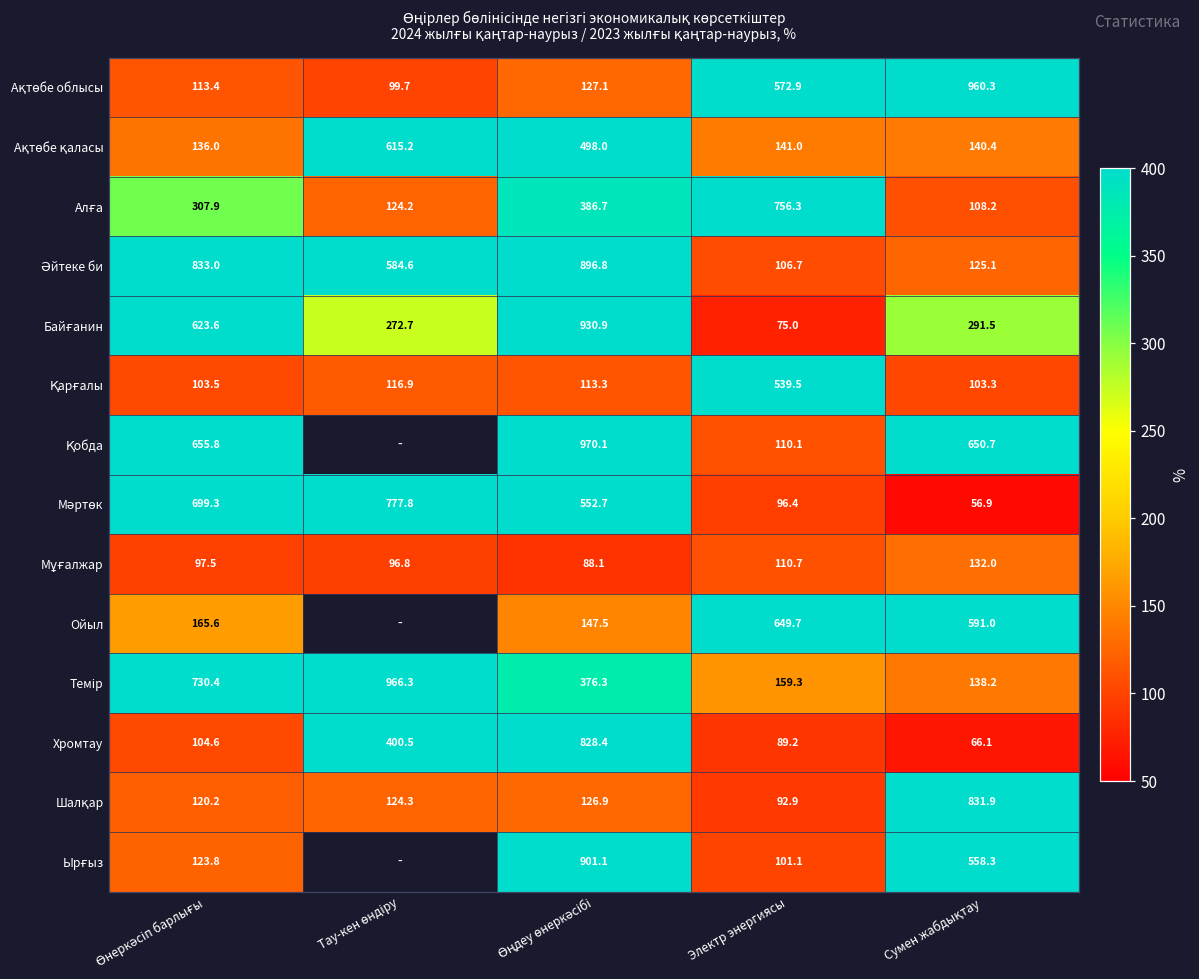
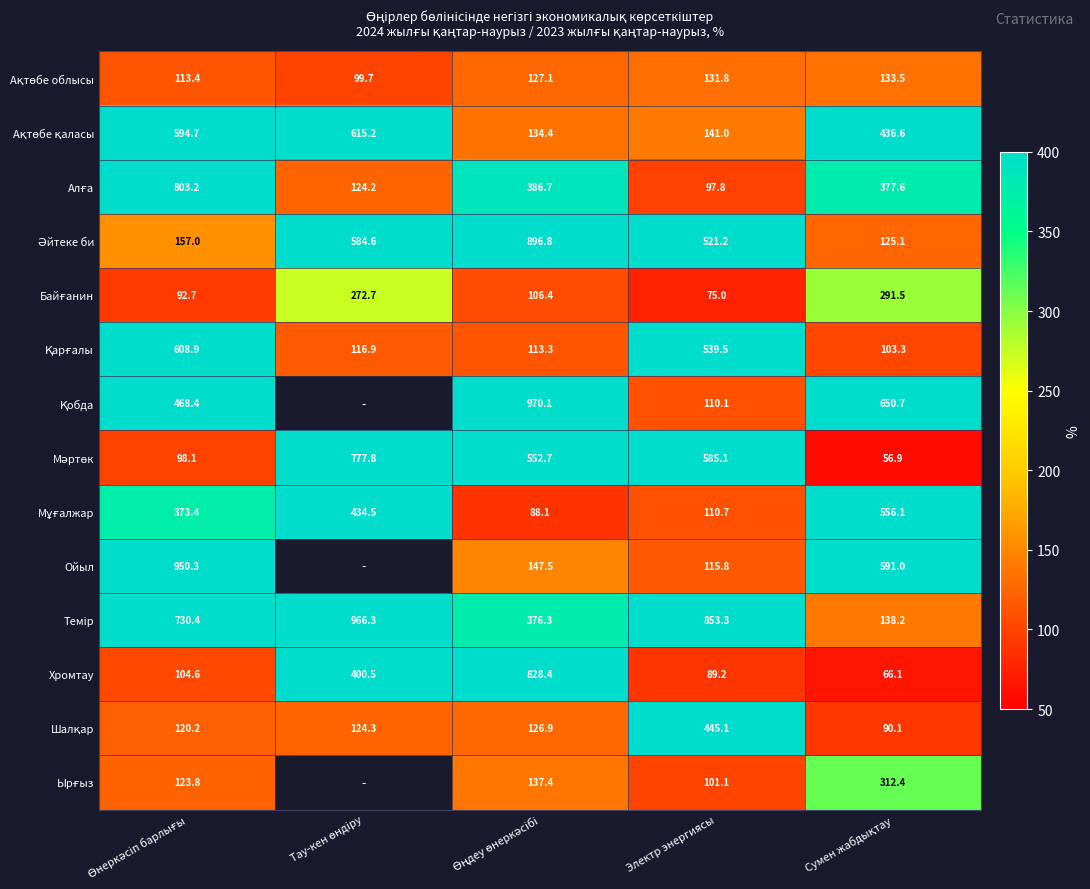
  {
    "Ақтөбе облысы": {
      "Өнеркәсіп барлығы": 113.4,
      "Тау-кен өндіру": 99.7,
      "Өңдеу өнеркәсібі": 127.1,
-     "Электр энергиясы": 572.9,
-     "Сумен жабдықтау": 960.3
+     "Электр энергиясы": 131.8,
+     "Сумен жабдықтау": 133.5
    },
    "Ақтөбе қаласы": {
-     "Өнеркәсіп барлығы": 136.0,
+     "Өнеркәсіп барлығы": 594.7,
      "Тау-кен өндіру": 615.2,
-     "Өңдеу өнеркәсібі": 498.0,
+     "Өңдеу өнеркәсібі": 134.4,
      "Электр энергиясы": 141.0,
-     "Сумен жабдықтау": 140.4
+     "Сумен жабдықтау": 436.6
    },
    "Алға": {
-     "Өнеркәсіп барлығы": 307.9,
+     "Өнеркәсіп барлығы": 803.2,
      "Тау-кен өндіру": 124.2,
      "Өңдеу өнеркәсібі": 386.7,
-     "Электр энергиясы": 756.3,
-     "Сумен жабдықтау": 108.2
+     "Электр энергиясы": 97.8,
+     "Сумен жабдықтау": 377.6
    },
    "Әйтеке би": {
-     "Өнеркәсіп барлығы": 833.0,
+     "Өнеркәсіп барлығы": 157.0,
      "Тау-кен өндіру": 584.6,
      "Өңдеу өнеркәсібі": 896.8,
-     "Электр энергиясы": 106.7,
+     "Электр энергиясы": 521.2,
      "Сумен жабдықтау": 125.1
    },
    "Байғанин": {
-     "Өнеркәсіп барлығы": 623.6,
+     "Өнеркәсіп барлығы": 92.7,
      "Тау-кен өндіру": 272.7,
-     "Өңдеу өнеркәсібі": 930.9,
+     "Өңдеу өнеркәсібі": 106.4,
      "Электр энергиясы": 75.0,
      "Сумен жабдықтау": 291.5
    },
    "Қарғалы": {
-     "Өнеркәсіп барлығы": 103.5,
+     "Өнеркәсіп барлығы": 608.9,
      "Тау-кен өндіру": 116.9,
      "Өңдеу өнеркәсібі": 113.3,
      "Электр энергиясы": 539.5,
      "Сумен жабдықтау": 103.3
    },
    "Қобда": {
-     "Өнеркәсіп барлығы": 655.8,
+     "Өнеркәсіп барлығы": 468.4,
      "Өңдеу өнеркәсібі": 970.1,
      "Электр энергиясы": 110.1,
      "Сумен жабдықтау": 650.7
    },
    "Мәртөк": {
-     "Өнеркәсіп барлығы": 699.3,
+     "Өнеркәсіп барлығы": 98.1,
      "Тау-кен өндіру": 777.8,
      "Өңдеу өнеркәсібі": 552.7,
-     "Электр энергиясы": 96.4,
+     "Электр энергиясы": 585.1,
      "Сумен жабдықтау": 56.9
    },
    "Мұғалжар": {
-     "Өнеркәсіп барлығы": 97.5,
-     "Тау-кен өндіру": 96.8,
+     "Өнеркәсіп барлығы": 373.4,
+     "Тау-кен өндіру": 434.5,
      "Өңдеу өнеркәсібі": 88.1,
      "Электр энергиясы": 110.7,
-     "Сумен жабдықтау": 132.0
+     "Сумен жабдықтау": 556.1
    },
    "Ойыл": {
-     "Өнеркәсіп барлығы": 165.6,
+     "Өнеркәсіп барлығы": 950.3,
      "Өңдеу өнеркәсібі": 147.5,
-     "Электр энергиясы": 649.7,
+     "Электр энергиясы": 115.8,
      "Сумен жабдықтау": 591.0
    },
    "Темір": {
      "Өнеркәсіп барлығы": 730.4,
      "Тау-кен өндіру": 966.3,
      "Өңдеу өнеркәсібі": 376.3,
-     "Электр энергиясы": 159.3,
+     "Электр энергиясы": 853.3,
      "Сумен жабдықтау": 138.2
    },
    "Хромтау": {
      "Өнеркәсіп барлығы": 104.6,
      "Тау-кен өндіру": 400.5,
      "Өңдеу өнеркәсібі": 828.4,
      "Электр энергиясы": 89.2,
      "Сумен жабдықтау": 66.1
    },
    "Шалқар": {
      "Өнеркәсіп барлығы": 120.2,
      "Тау-кен өндіру": 124.3,
      "Өңдеу өнеркәсібі": 126.9,
-     "Электр энергиясы": 92.9,
-     "Сумен жабдықтау": 831.9
+     "Электр энергиясы": 445.1,
+     "Сумен жабдықтау": 90.1
    },
    "Ырғыз": {
      "Өнеркәсіп барлығы": 123.8,
-     "Өңдеу өнеркәсібі": 901.1,
+     "Өңдеу өнеркәсібі": 137.4,
      "Электр энергиясы": 101.1,
-     "Сумен жабдықтау": 558.3
+     "Сумен жабдықтау": 312.4
    }
  }
